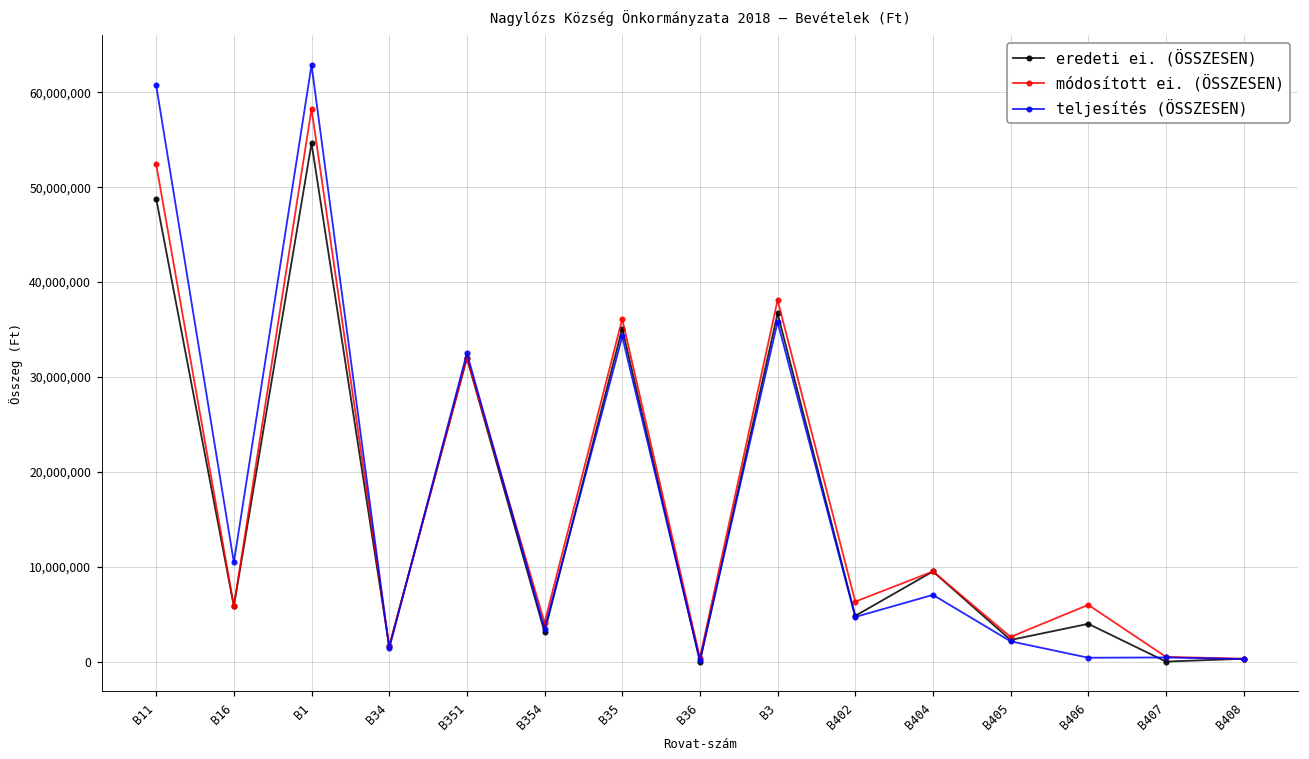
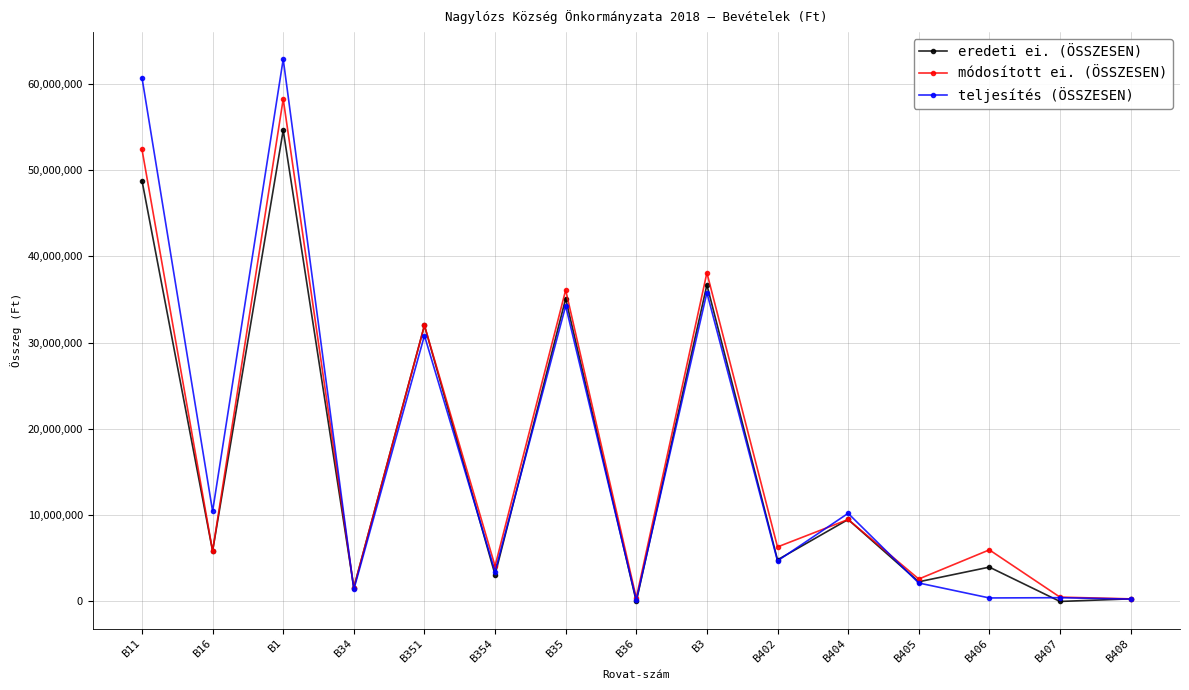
  {
    "eredeti ei. (ÖSSZESEN)": {
      "B11": "49,000,000",
      "B1": "55,000,000",
      "B354": "3,000,000",
      "B35": "35,000,000",
      "B3": "37,000,000",
      "B406": "4,000,000",
      "B407": "0"
    },
    "módosított ei. (ÖSSZESEN)": {
      "B11": "52,000,000",
      "B1": "58,000,000",
      "B354": "4,000,000",
      "B35": "36,000,000",
      "B3": "38,000,000",
      "B402": "6,000,000",
      "B405": "3,000,000",
      "B406": "6,000,000"
    },
    "teljesítés (ÖSSZESEN)": {
      "B11": "61,000,000",
      "B16": "10,000,000",
      "B1": "63,000,000",
-     "B351": "33,000,000",
+     "B351": "31,000,000",
      "B354": "3,000,000",
      "B35": "34,000,000",
      "B3": "36,000,000",
-     "B404": "7,000,000",
+     "B404": "10,000,000",
      "B406": "0"
    }
  }
